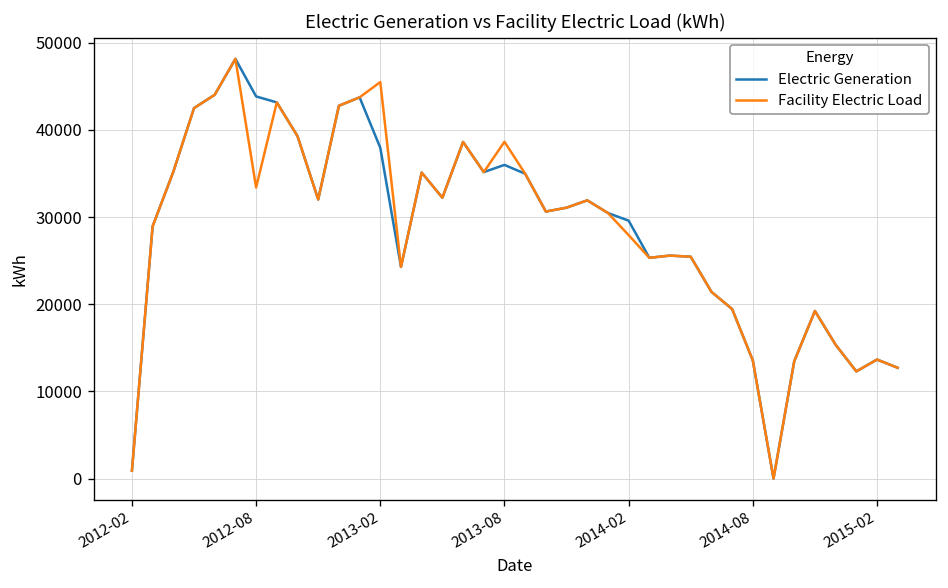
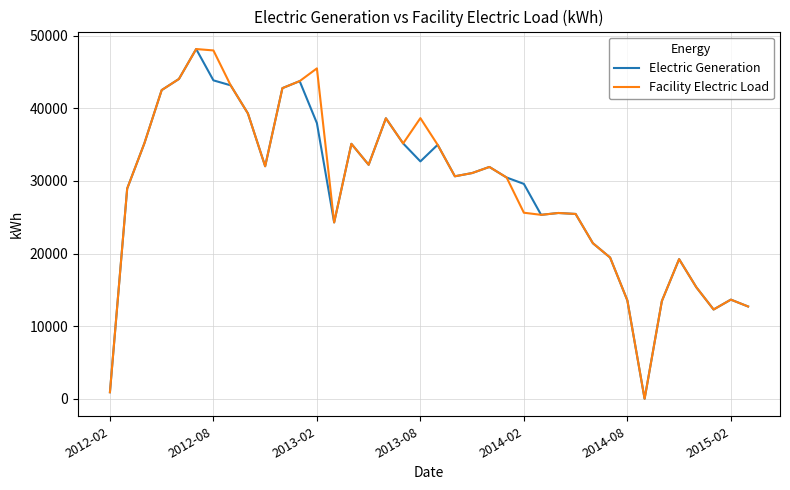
  {
    "Electric Generation": {
      "2012-08": 44000,
      "2013-02": 38000,
-     "2013-08": 36000,
+     "2013-08": 33000,
      "2014-02": 30000
    },
    "Facility Electric Load": {
-     "2012-08": 33000,
+     "2012-08": 48000,
      "2013-02": 45000,
      "2013-08": 39000,
-     "2014-02": 28000
+     "2014-02": 26000
    }
  }
